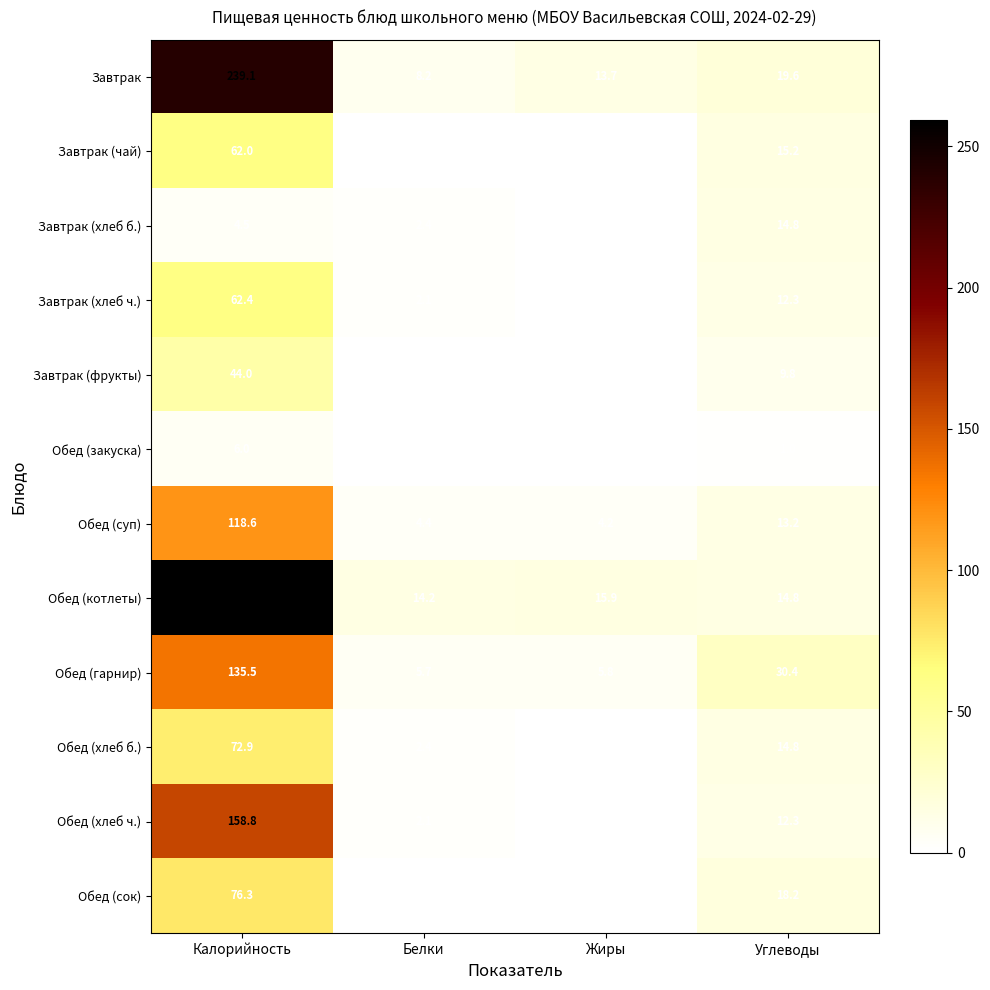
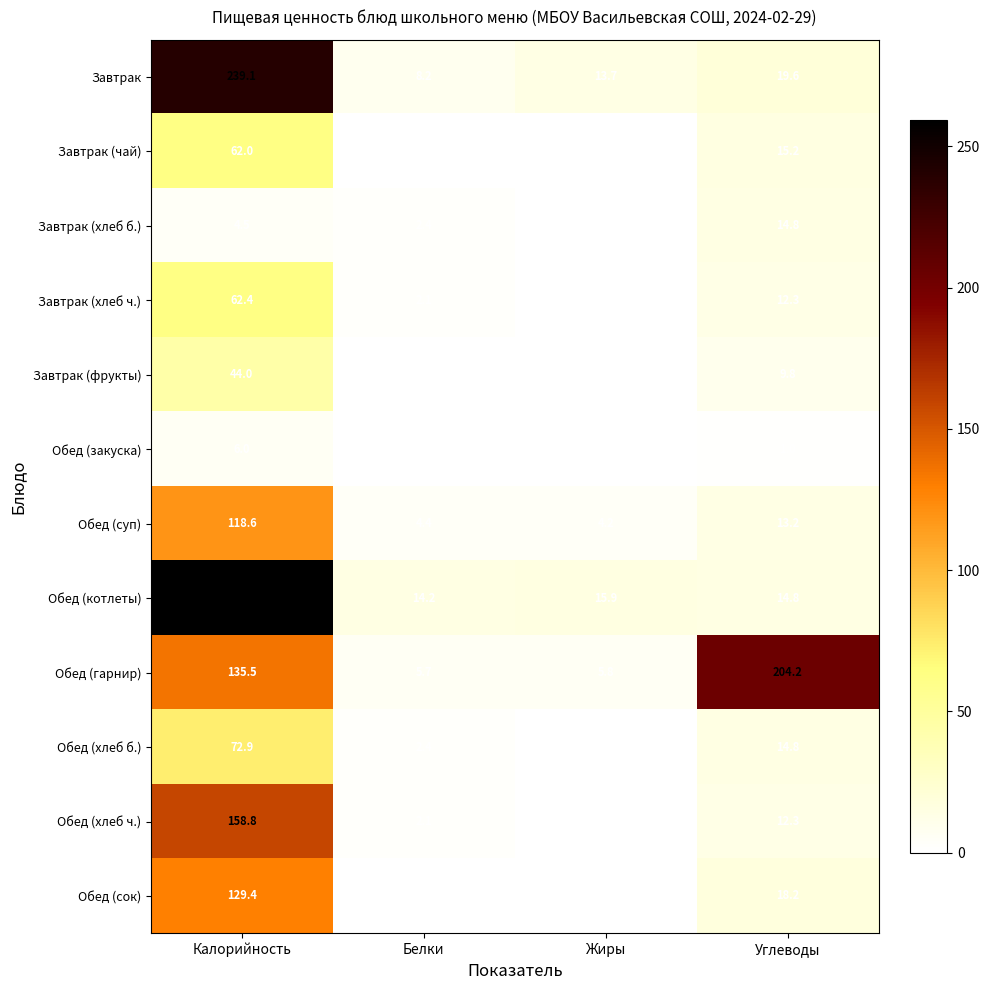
  {
    "Завтрак (чай)": {
      "Калорийность": 62.0
    },
    "Завтрак (хлеб ч.)": {
      "Калорийность": 62.4
    },
    "Завтрак (фрукты)": {
      "Калорийность": 44.0
    },
    "Обед (суп)": {
      "Калорийность": 118.6
    },
    "Обед (гарнир)": {
      "Калорийность": 135.5,
-     "Углеводы": 30.4
+     "Углеводы": 204.2
    },
    "Обед (хлеб б.)": {
      "Калорийность": 72.9
    },
    "Обед (хлеб ч.)": {
      "Калорийность": 158.8
    },
    "Обед (сок)": {
-     "Калорийность": 76.3
+     "Калорийность": 129.4
    }
  }
